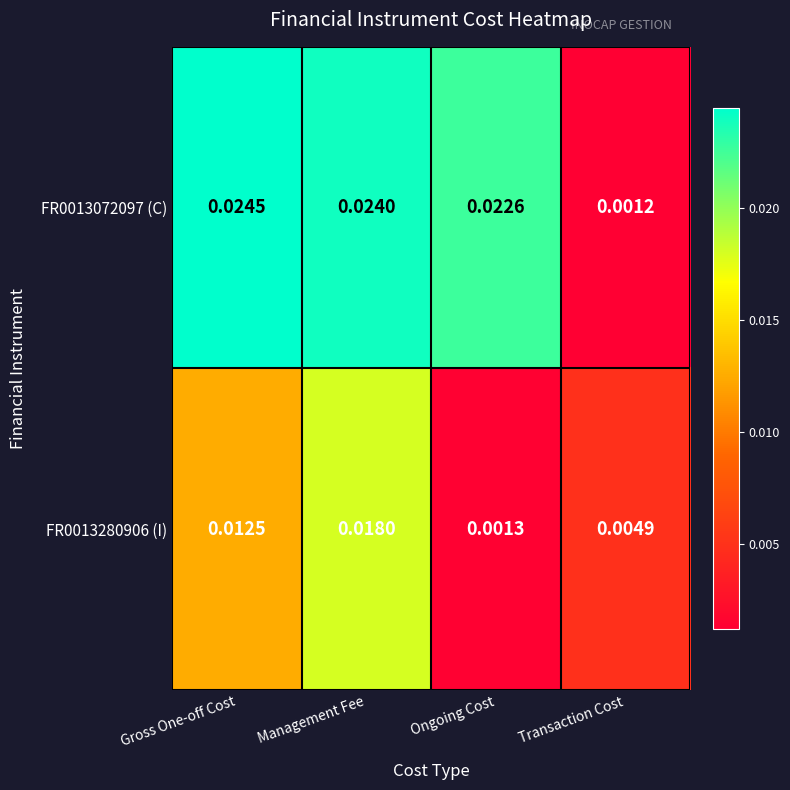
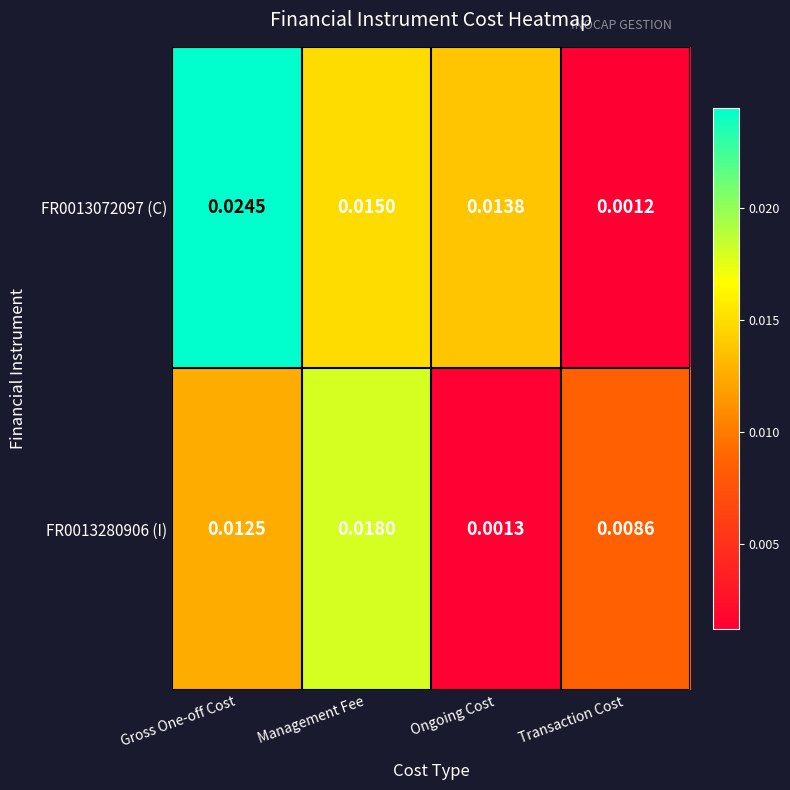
  {
    "FR0013072097 (C)": {
      "Gross One-off Cost": 0.0245,
-     "Management Fee": 0.0240,
-     "Ongoing Cost": 0.0226,
+     "Management Fee": 0.0150,
+     "Ongoing Cost": 0.0138,
      "Transaction Cost": 0.0012
    },
    "FR0013280906 (I)": {
      "Gross One-off Cost": 0.0125,
      "Management Fee": 0.0180,
      "Ongoing Cost": 0.0013,
-     "Transaction Cost": 0.0049
+     "Transaction Cost": 0.0086
    }
  }
